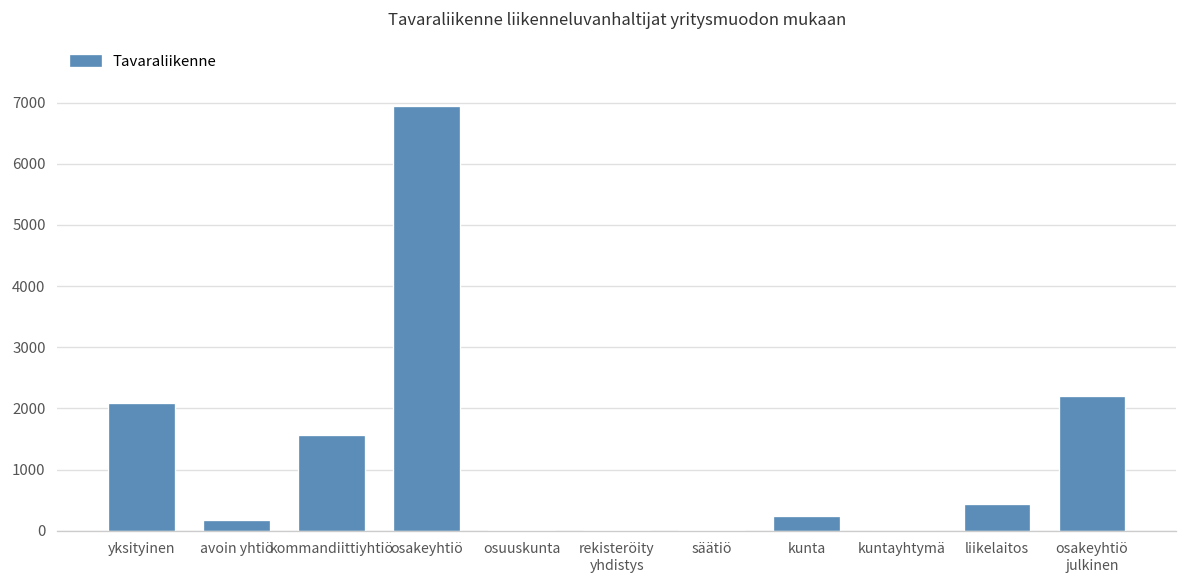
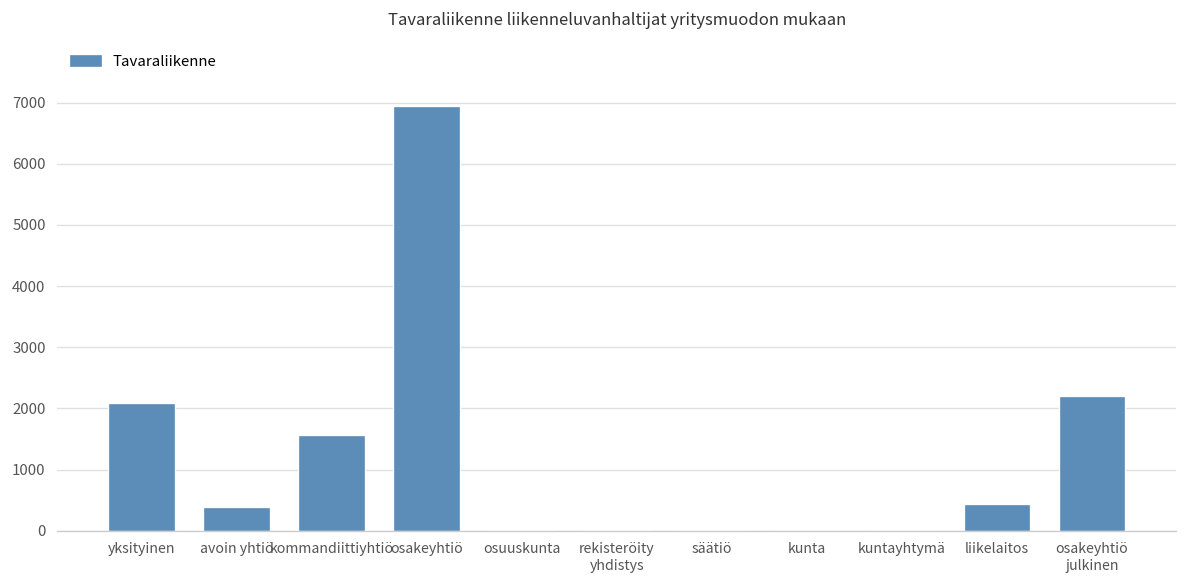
  {
    "yksityinen": 2100,
-   "avoin yhtiö": 200,
+   "avoin yhtiö": 400,
    "kommandiittiyhtiö": 1600,
    "osakeyhtiö": 6900,
-   "kunta": 200,
+   "kunta": 0,
    "liikelaitos": 400,
    "osakeyhtiö julkinen": 2200
  }
